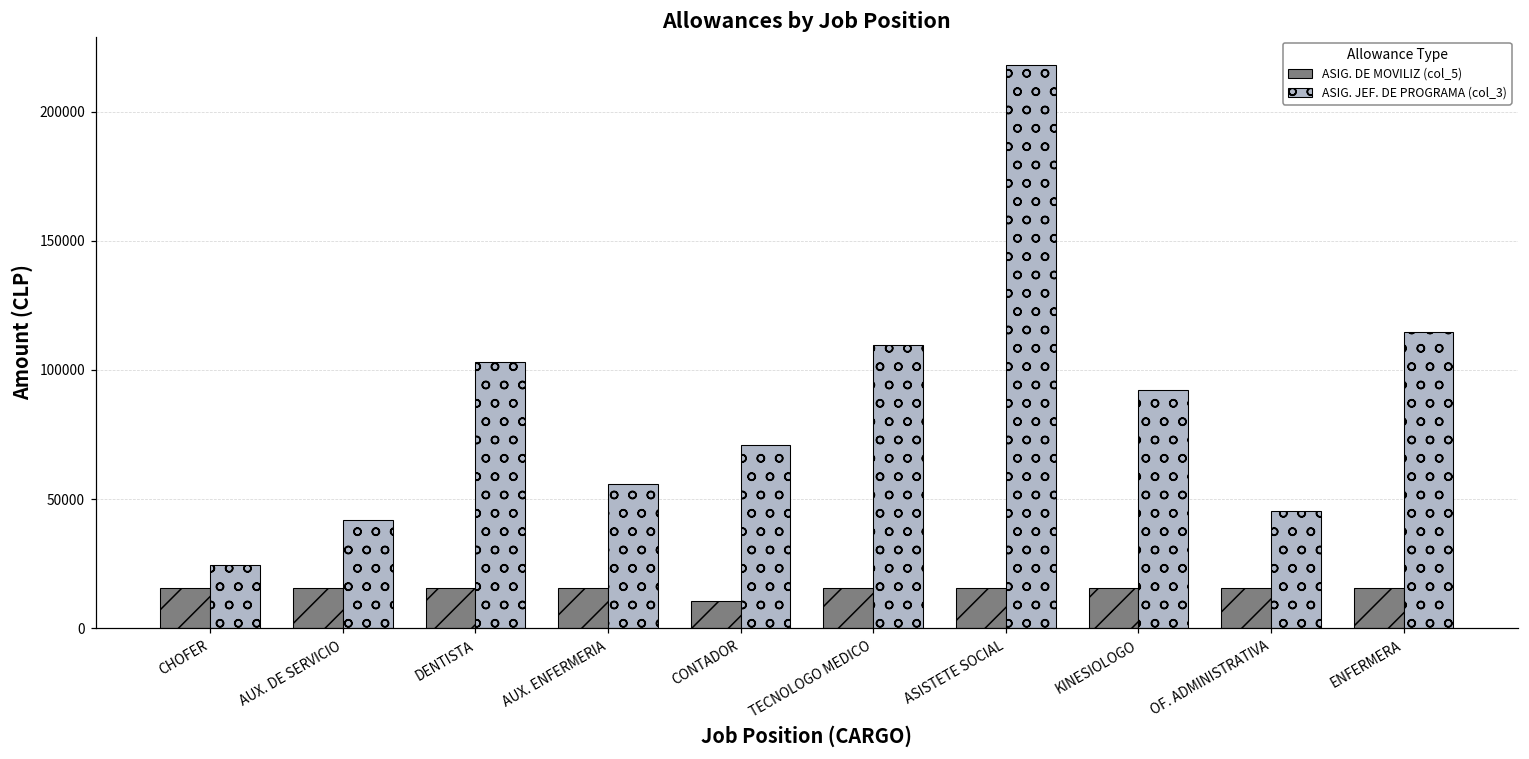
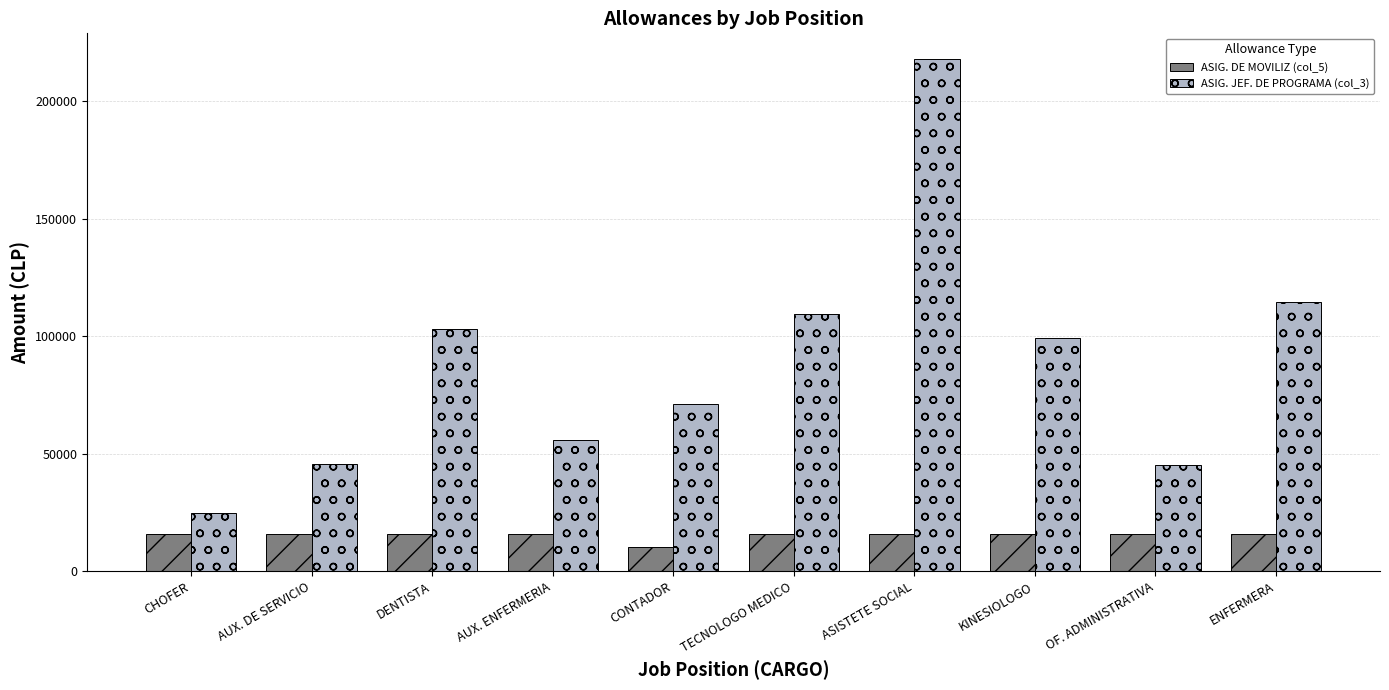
  {
    "ASIG. DE MOVILIZ (col_5)": {
      "CHOFER": 16000,
      "AUX. DE SERVICIO": 16000,
      "DENTISTA": 16000,
      "AUX. ENFERMERIA": 16000,
      "CONTADOR": 10000,
      "TECNOLOGO MEDICO": 16000,
      "ASISTETE SOCIAL": 16000,
      "KINESIOLOGO": 16000,
      "OF. ADMINISTRATIVA": 16000,
      "ENFERMERA": 16000
    },
    "ASIG. JEF. DE PROGRAMA (col_3)": {
      "CHOFER": 25000,
-     "AUX. DE SERVICIO": 42000,
+     "AUX. DE SERVICIO": 46000,
      "DENTISTA": 103000,
      "AUX. ENFERMERIA": 56000,
      "CONTADOR": 71000,
      "TECNOLOGO MEDICO": 110000,
      "ASISTETE SOCIAL": 218000,
-     "KINESIOLOGO": 92000,
+     "KINESIOLOGO": 99000,
      "OF. ADMINISTRATIVA": 45000,
      "ENFERMERA": 115000
    }
  }
